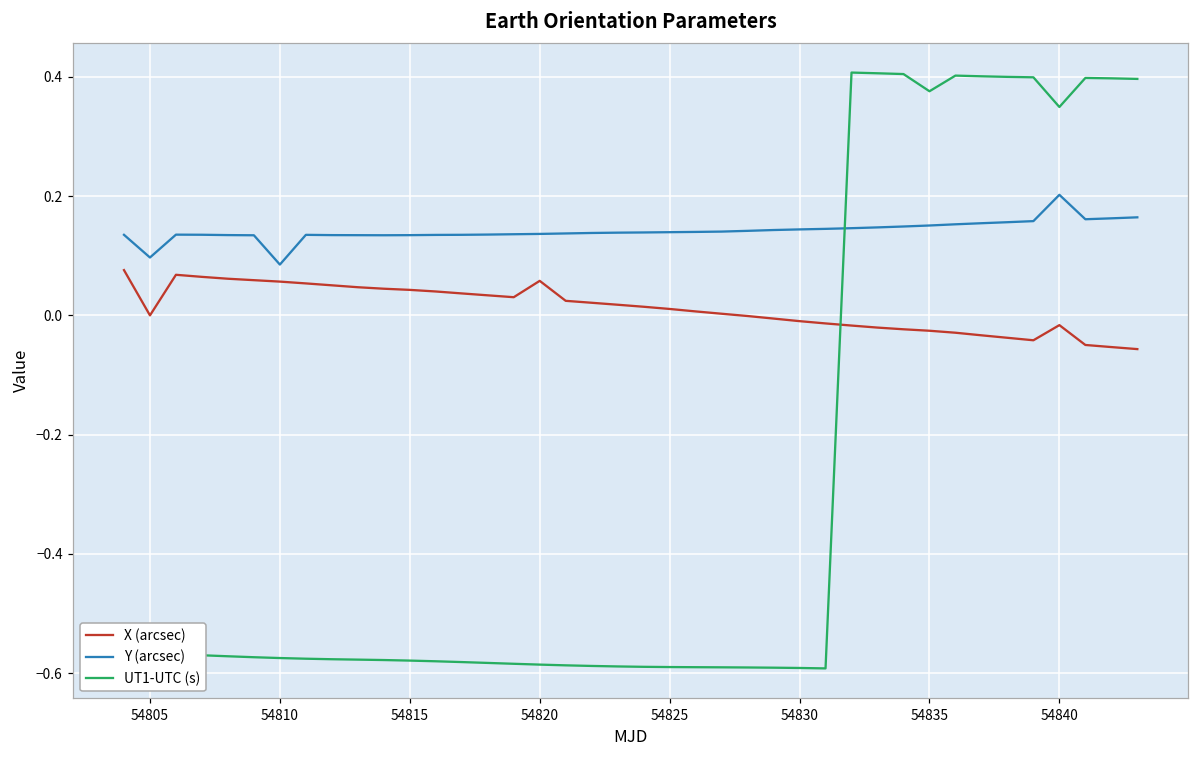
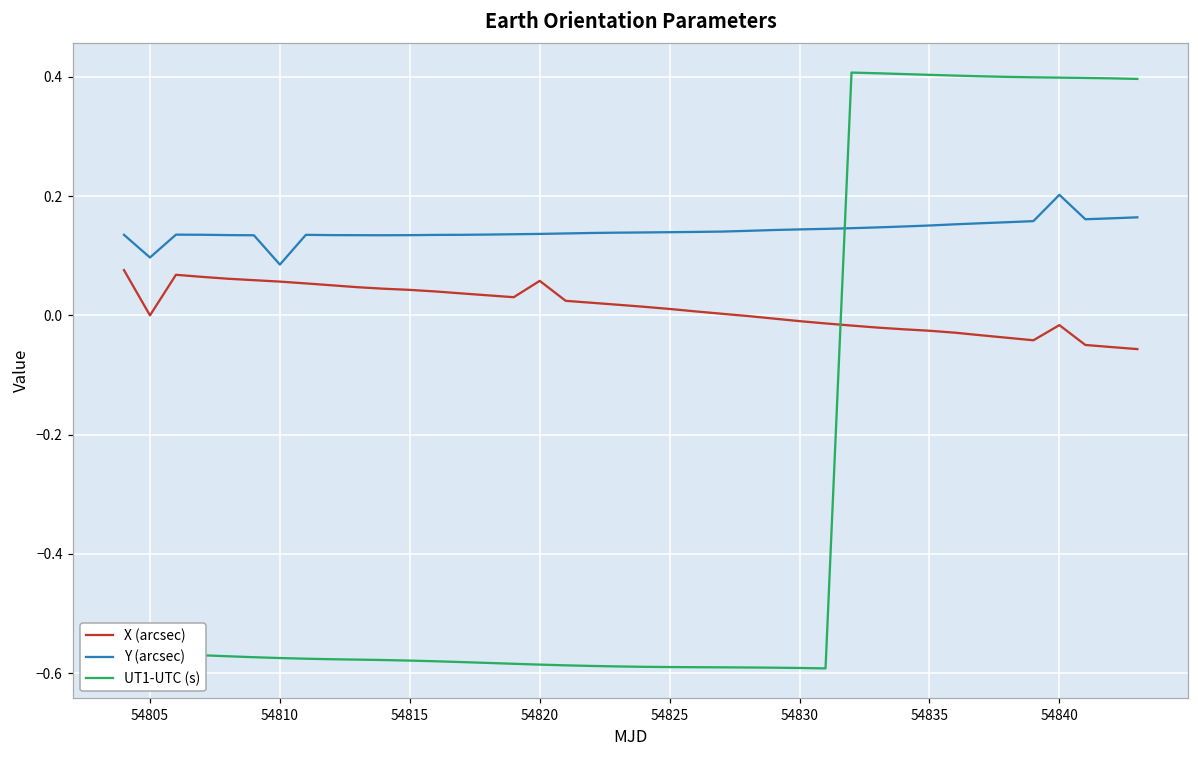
  {
    "X (arcsec)": {
      "54805": 0.00,
      "54810": 0.06,
      "54815": 0.04,
      "54820": 0.06,
      "54825": 0.01,
      "54830": -0.01,
      "54835": -0.03,
      "54840": -0.02
    },
    "Y (arcsec)": {
      "54805": 0.10,
      "54810": 0.09,
      "54815": 0.13,
      "54820": 0.14,
      "54825": 0.14,
      "54830": 0.14,
      "54835": 0.15,
      "54840": 0.20
    },
    "UT1-UTC (s)": {
      "54810": -0.57,
      "54815": -0.58,
      "54820": -0.59,
      "54825": -0.59,
      "54830": -0.59,
-     "54835": 0.38,
-     "54840": 0.35
+     "54835": 0.40,
+     "54840": 0.40
    }
  }
